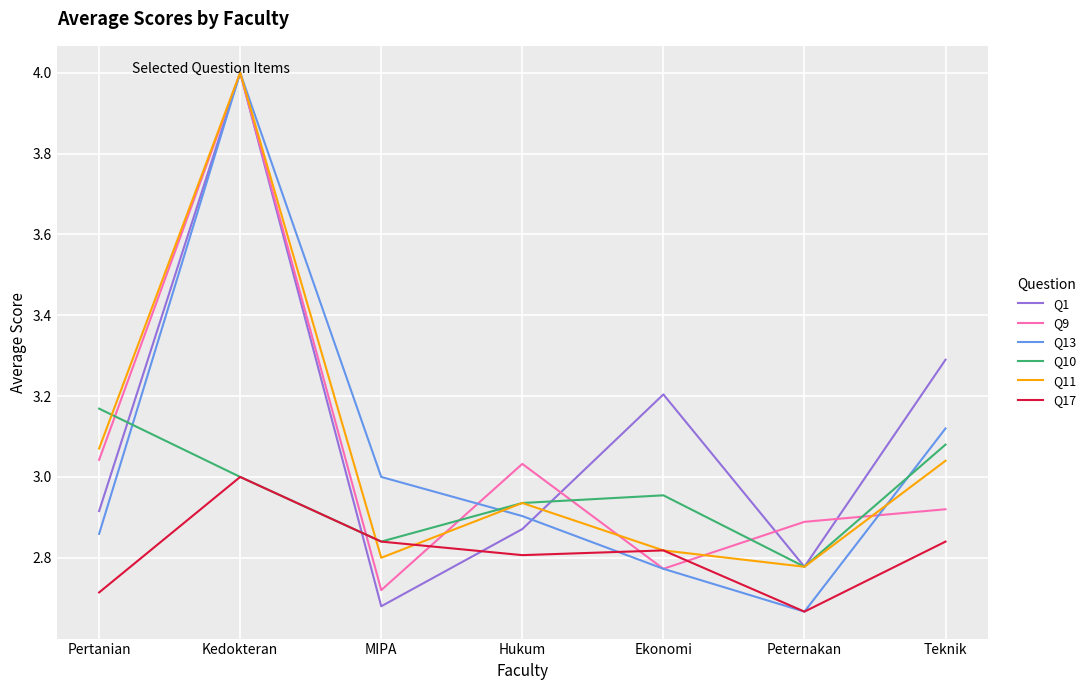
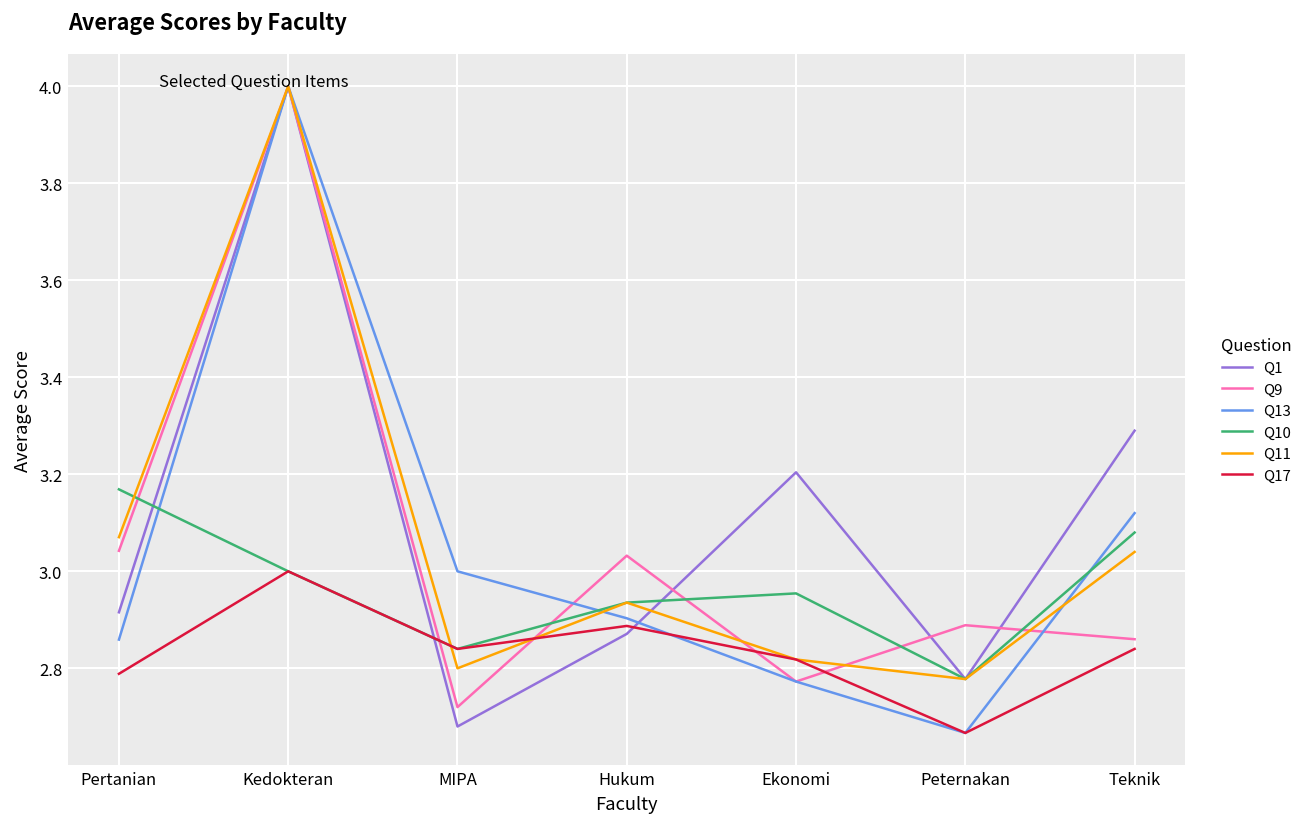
  {
    "Q1": {
      "Pertanian": 2.92,
      "MIPA": 2.68,
      "Hukum": 2.87,
      "Ekonomi": 3.20,
      "Teknik": 3.29
    },
    "Q9": {
      "Pertanian": 3.04,
      "MIPA": 2.72,
      "Hukum": 3.03,
      "Peternakan": 2.89,
-     "Teknik": 2.92
+     "Teknik": 2.86
    },
    "Q13": {
      "Pertanian": 2.86,
      "MIPA": 3.00,
      "Hukum": 2.90,
      "Teknik": 3.12
    },
    "Q10": {
      "Pertanian": 3.17,
      "Ekonomi": 2.95,
      "Teknik": 3.08
    },
    "Q11": {
      "Pertanian": 3.07,
      "MIPA": 2.80,
      "Teknik": 3.04
    },
    "Q17": {
-     "Pertanian": 2.71,
-     "Hukum": 2.81,
+     "Pertanian": 2.79,
+     "Hukum": 2.89,
      "Teknik": 2.84
    }
  }
